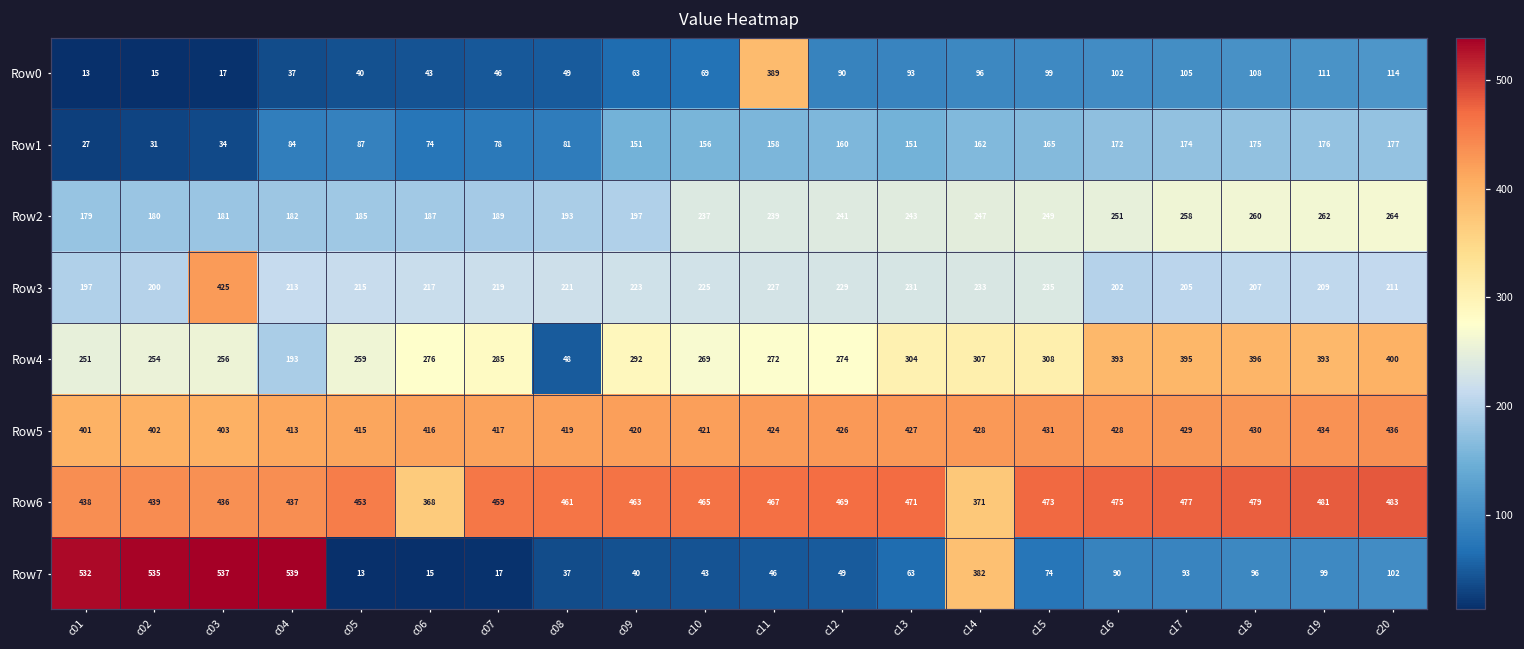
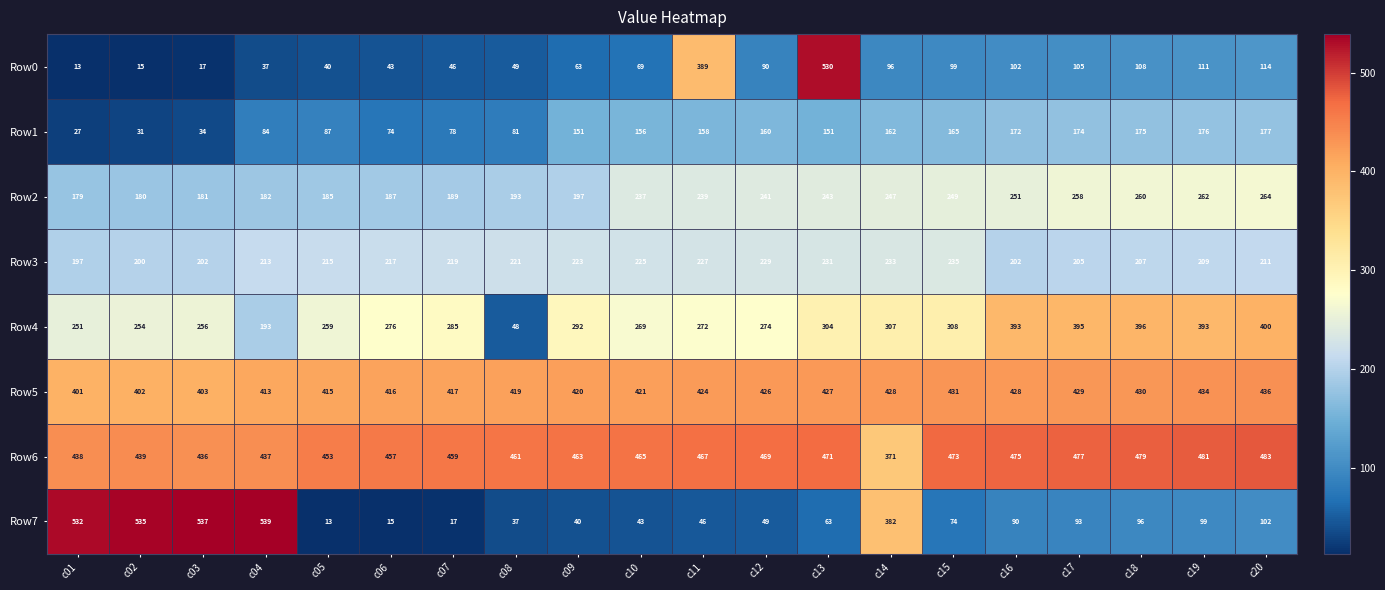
  {
    "Row0": {
      "c01": 13,
      "c02": 15,
      "c03": 17,
      "c04": 37,
      "c05": 40,
      "c06": 43,
      "c07": 46,
      "c08": 49,
      "c09": 63,
      "c10": 69,
      "c11": 389,
      "c12": 90,
-     "c13": 93,
+     "c13": 530,
      "c14": 96,
      "c15": 99,
      "c16": 102,
      "c17": 105,
      "c18": 108,
      "c19": 111,
      "c20": 114
    },
    "Row1": {
      "c01": 27,
      "c02": 31,
      "c03": 34,
      "c04": 84,
      "c05": 87,
      "c06": 74,
      "c07": 78,
      "c08": 81,
      "c09": 151,
      "c10": 156,
      "c11": 158,
      "c12": 160,
      "c13": 151,
      "c14": 162,
      "c15": 165,
      "c16": 172,
      "c17": 174,
      "c18": 175,
      "c19": 176,
      "c20": 177
    },
    "Row2": {
      "c01": 179,
      "c02": 180,
      "c03": 181,
      "c04": 182,
      "c05": 185,
      "c06": 187,
      "c07": 189,
      "c08": 193,
      "c09": 197,
      "c16": 251,
      "c17": 258,
      "c18": 260,
      "c19": 262,
      "c20": 264
    },
    "Row3": {
      "c01": 197,
      "c02": 200,
-     "c03": 425,
+     "c03": 202,
      "c04": 213,
      "c05": 215,
      "c06": 217,
      "c07": 219,
      "c08": 221,
      "c09": 223,
      "c16": 202,
      "c17": 205,
      "c18": 207,
      "c19": 209,
      "c20": 211
    },
    "Row4": {
      "c01": 251,
      "c02": 254,
      "c03": 256,
      "c04": 193,
      "c05": 259,
      "c06": 276,
      "c07": 285,
      "c08": 48,
      "c09": 292,
      "c10": 269,
      "c11": 272,
      "c12": 274,
      "c13": 304,
      "c14": 307,
      "c15": 308,
      "c16": 393,
      "c17": 395,
      "c18": 396,
      "c19": 393,
      "c20": 400
    },
    "Row5": {
      "c01": 401,
      "c02": 402,
      "c03": 403,
      "c04": 413,
      "c05": 415,
      "c06": 416,
      "c07": 417,
      "c08": 419,
      "c09": 420,
      "c10": 421,
      "c11": 424,
      "c12": 426,
      "c13": 427,
      "c14": 428,
      "c15": 431,
      "c16": 428,
      "c17": 429,
      "c18": 430,
      "c19": 434,
      "c20": 436
    },
    "Row6": {
      "c01": 438,
      "c02": 439,
      "c03": 436,
      "c04": 437,
      "c05": 453,
-     "c06": 368,
+     "c06": 457,
      "c07": 459,
      "c08": 461,
      "c09": 463,
      "c10": 465,
      "c11": 467,
      "c12": 469,
      "c13": 471,
      "c14": 371,
      "c15": 473,
      "c16": 475,
      "c17": 477,
      "c18": 479,
      "c19": 481,
      "c20": 483
    },
    "Row7": {
      "c01": 532,
      "c02": 535,
      "c03": 537,
      "c04": 539,
      "c05": 13,
      "c06": 15,
      "c07": 17,
      "c08": 37,
      "c09": 40,
      "c10": 43,
      "c11": 46,
      "c12": 49,
      "c13": 63,
      "c14": 382,
      "c15": 74,
      "c16": 90,
      "c17": 93,
      "c18": 96,
      "c19": 99,
      "c20": 102
    }
  }
